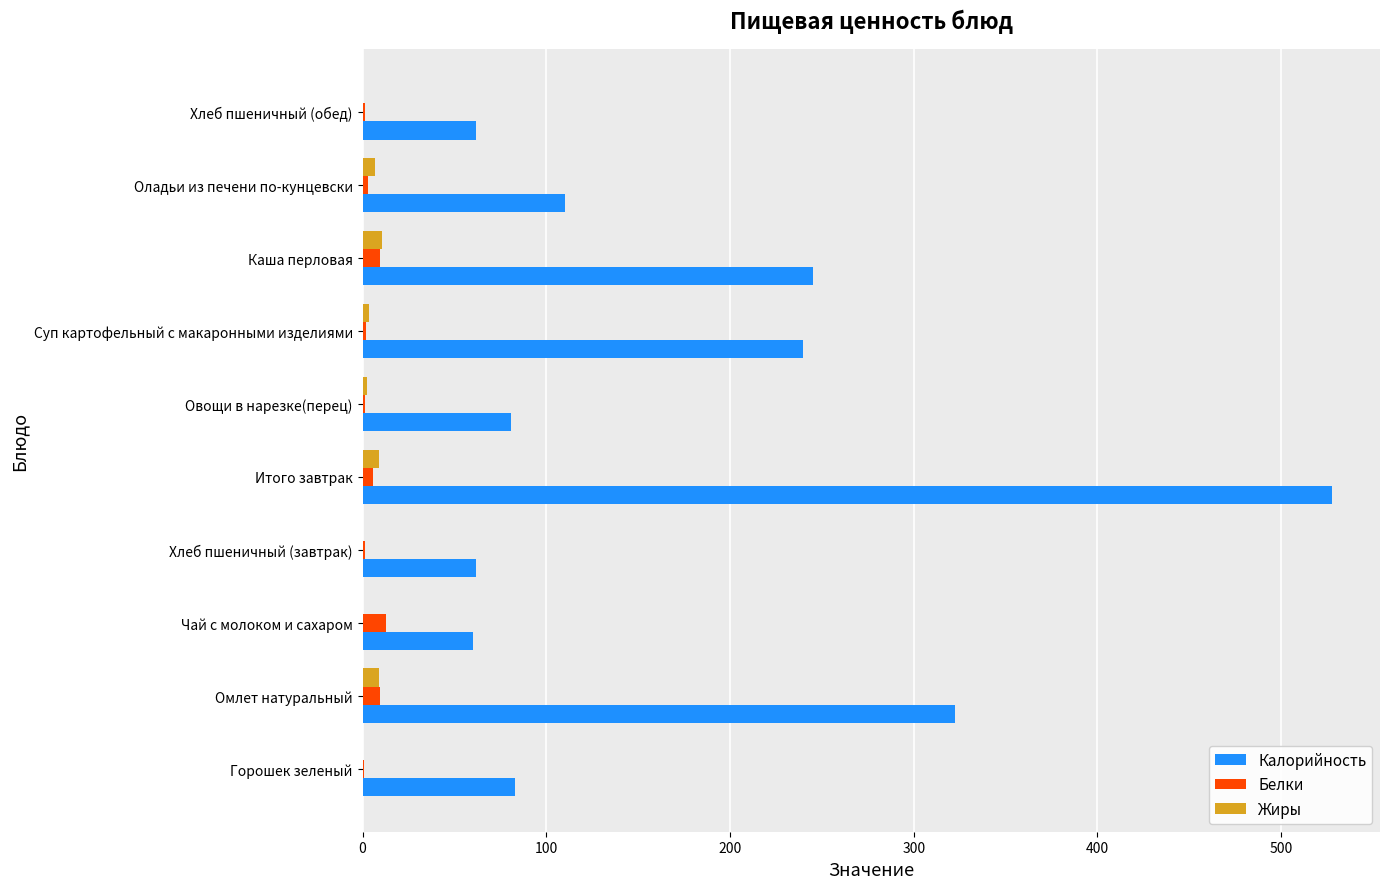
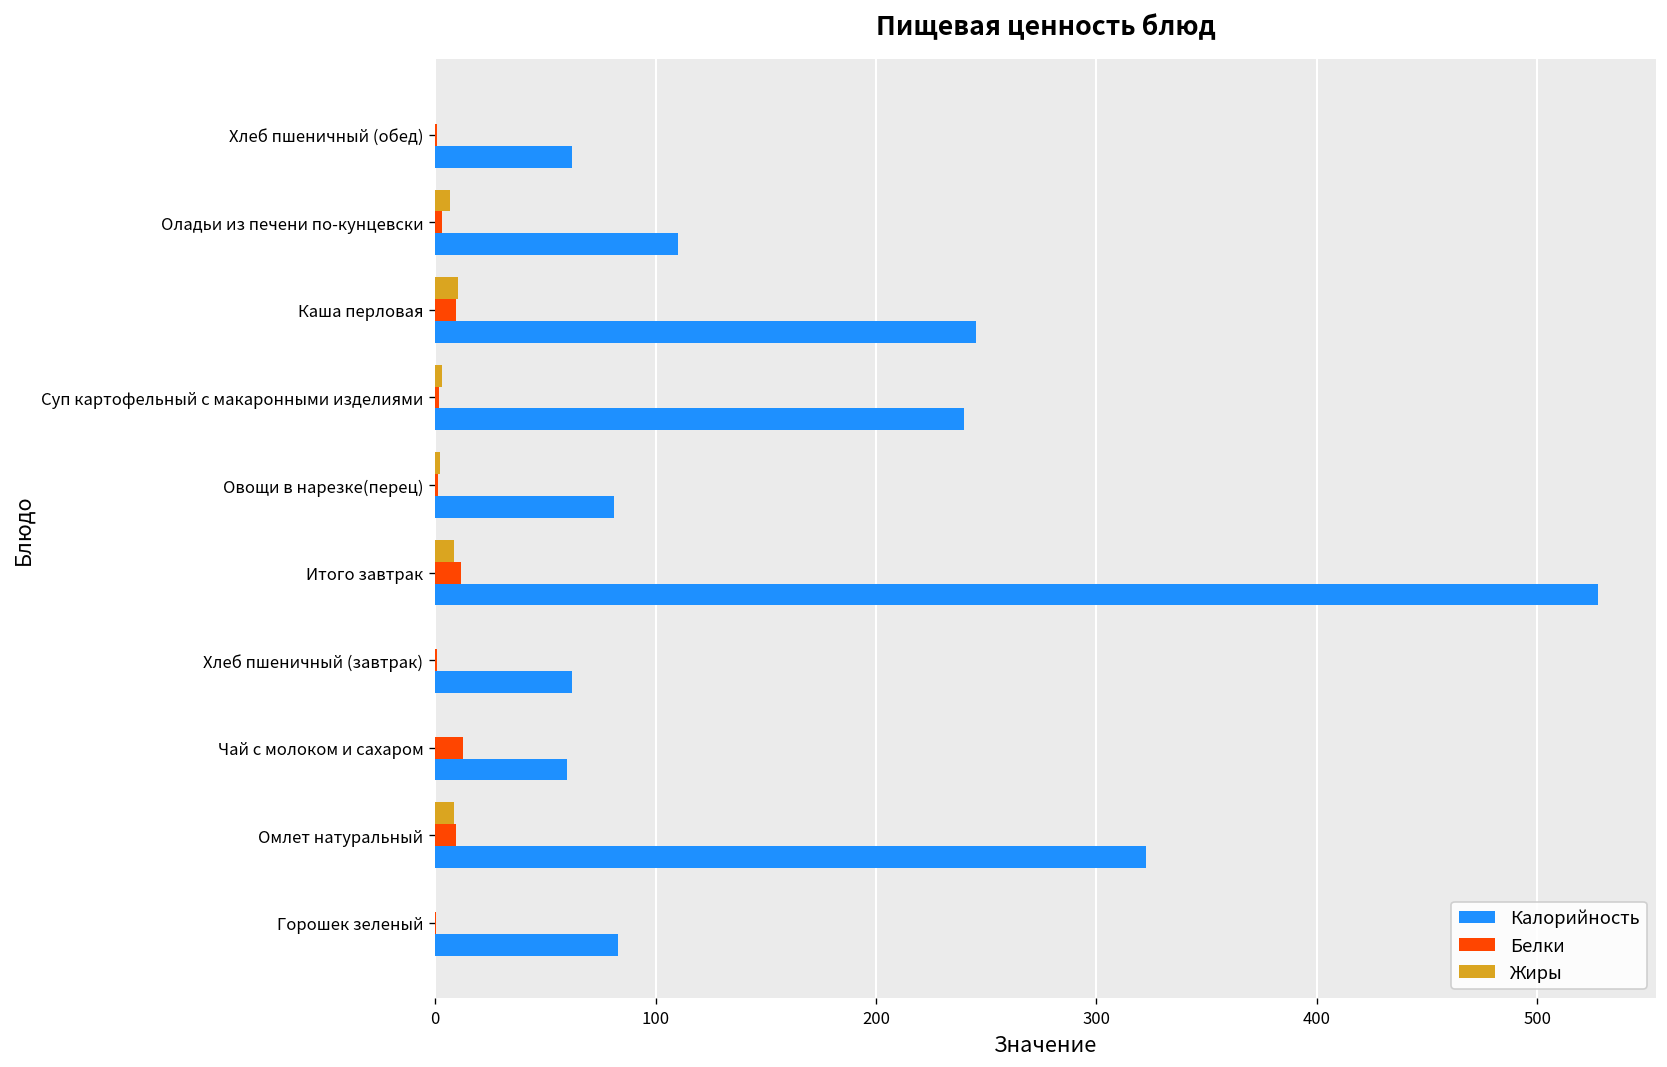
  {
    "Калорийность": {
      "Хлеб пшеничный (обед)": 62,
      "Оладьи из печени по-кунцевски": 110,
      "Каша перловая": 245,
      "Суп картофельный с макаронными изделиями": 240,
      "Овощи в нарезке(перец)": 81,
      "Итого завтрак": 527,
      "Хлеб пшеничный (завтрак)": 62,
      "Чай с молоком и сахаром": 60,
      "Омлет натуральный": 322,
      "Горошек зеленый": 83
    },
    "Белки": {
      "Оладьи из печени по-кунцевски": 3,
      "Каша перловая": 10,
      "Суп картофельный с макаронными изделиями": 2,
-     "Итого завтрак": 6,
+     "Итого завтрак": 12,
      "Чай с молоком и сахаром": 13,
      "Омлет натуральный": 10
    },
    "Жиры": {
      "Хлеб пшеничный (обед)": 0,
      "Оладьи из печени по-кунцевски": 7,
      "Каша перловая": 11,
      "Суп картофельный с макаронными изделиями": 3,
      "Овощи в нарезке(перец)": 2,
      "Итого завтрак": 9,
      "Хлеб пшеничный (завтрак)": 0,
      "Чай с молоком и сахаром": 0,
      "Омлет натуральный": 9,
      "Горошек зеленый": 0
    }
  }
